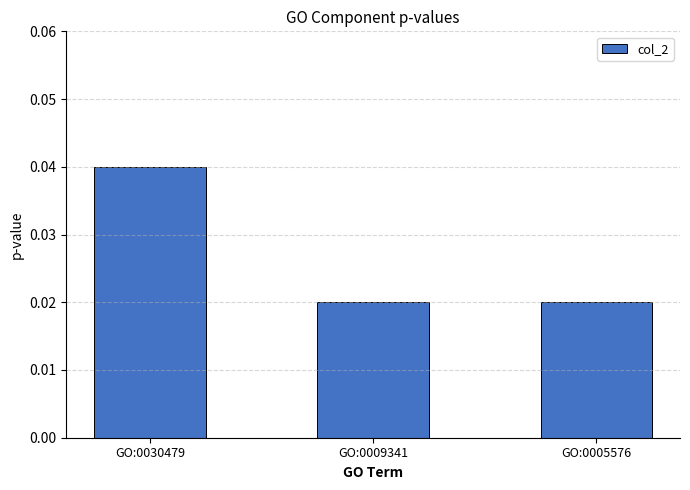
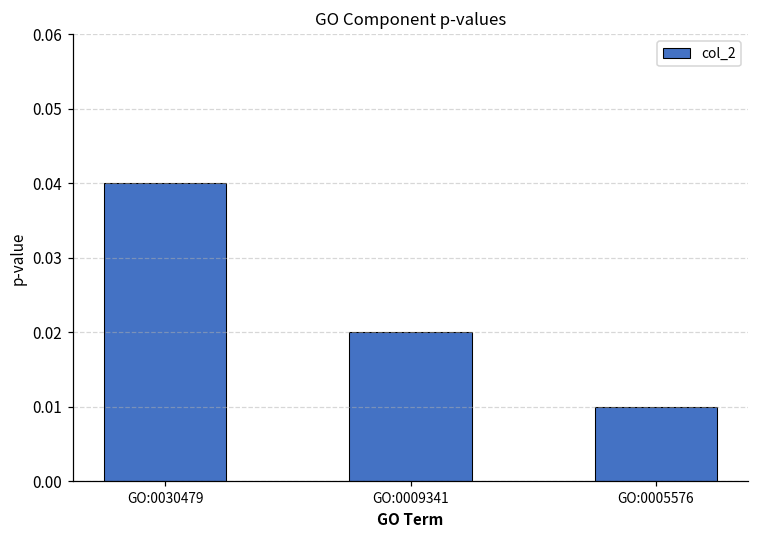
  {
    "GO:0030479": 0.04,
    "GO:0009341": 0.02,
-   "GO:0005576": 0.02
+   "GO:0005576": 0.01
  }
